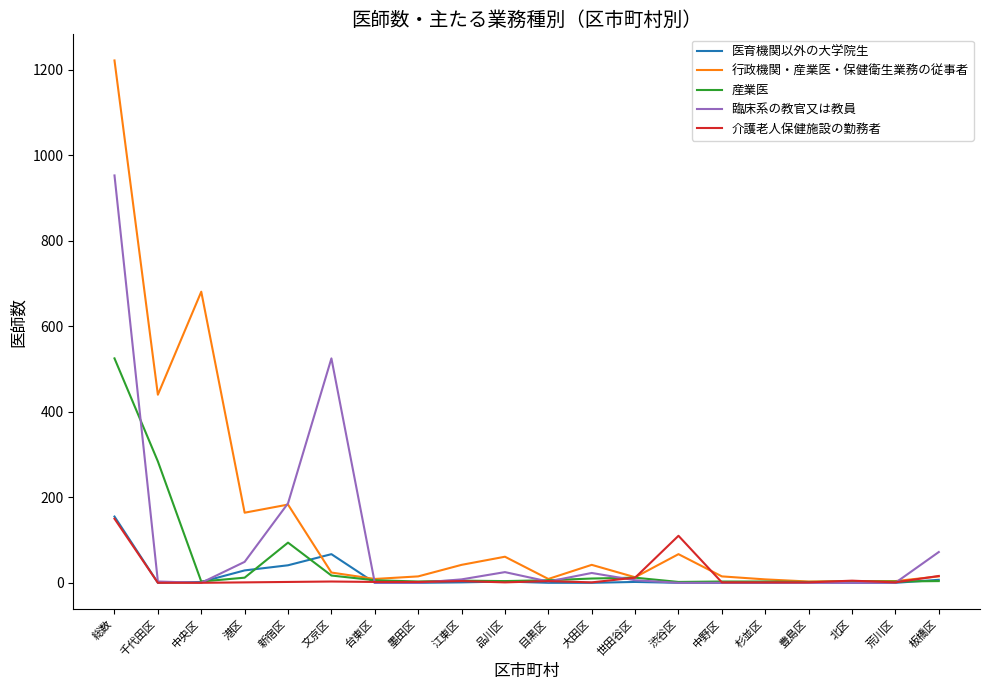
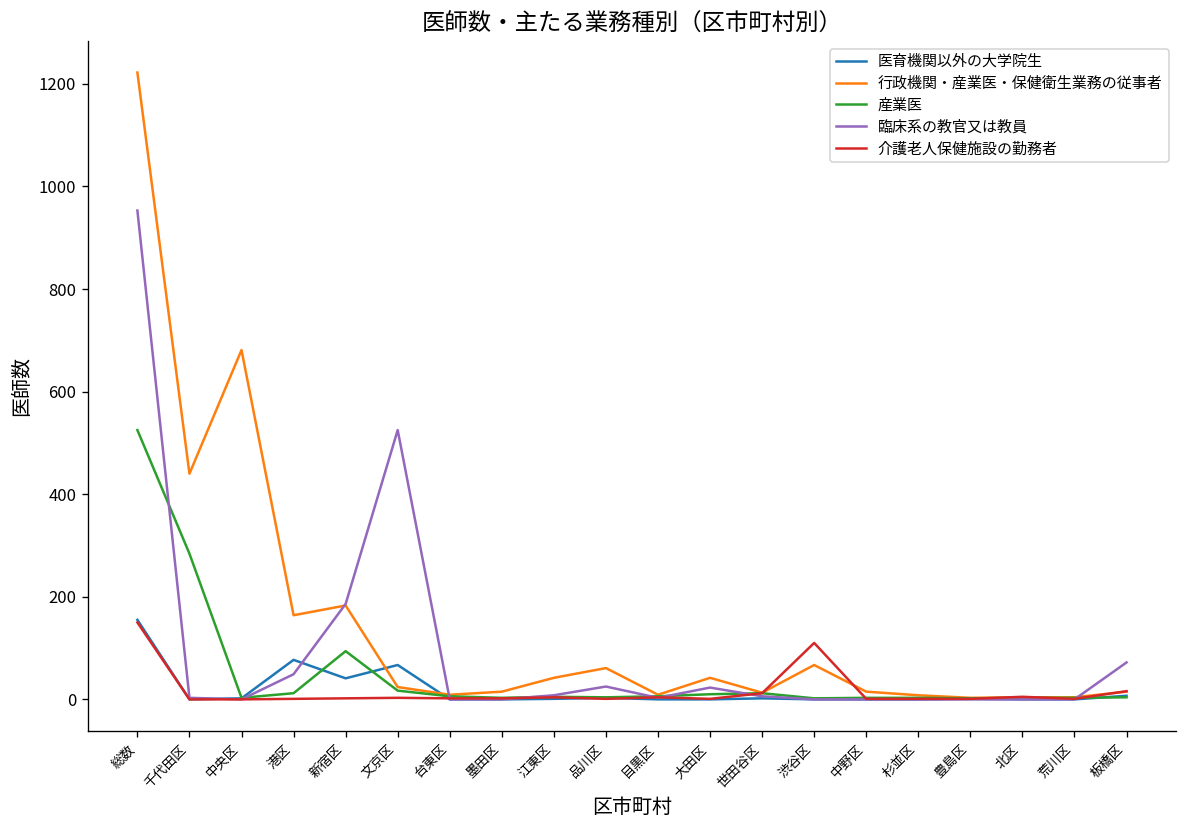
  {
    "医育機関以外の大学院生": {
-     "港区": 30,
+     "港区": 80,
      "新宿区": 40,
      "文京区": 70
    },
    "行政機関・産業医・保健衛生業務の従事者": {
      "総数": 1220,
      "千代田区": 440,
      "中央区": 680,
      "港区": 160,
      "文京区": 20,
      "墨田区": 20,
      "江東区": 40,
      "品川区": 60,
      "大田区": 40,
      "渋谷区": 70,
      "中野区": 20
    },
    "産業医": {
      "総数": 530,
      "千代田区": 280,
      "港区": 10,
      "新宿区": 90,
      "文京区": 20,
      "大田区": 10
    },
    "臨床系の教官又は教員": {
      "総数": 950,
      "港区": 50,
      "文京区": 530,
      "品川区": 30,
      "大田区": 20,
      "板橋区": 70
    },
    "介護老人保健施設の勤務者": {
      "港区": 0,
      "新宿区": 0,
      "文京区": 0,
      "渋谷区": 110
    }
  }
